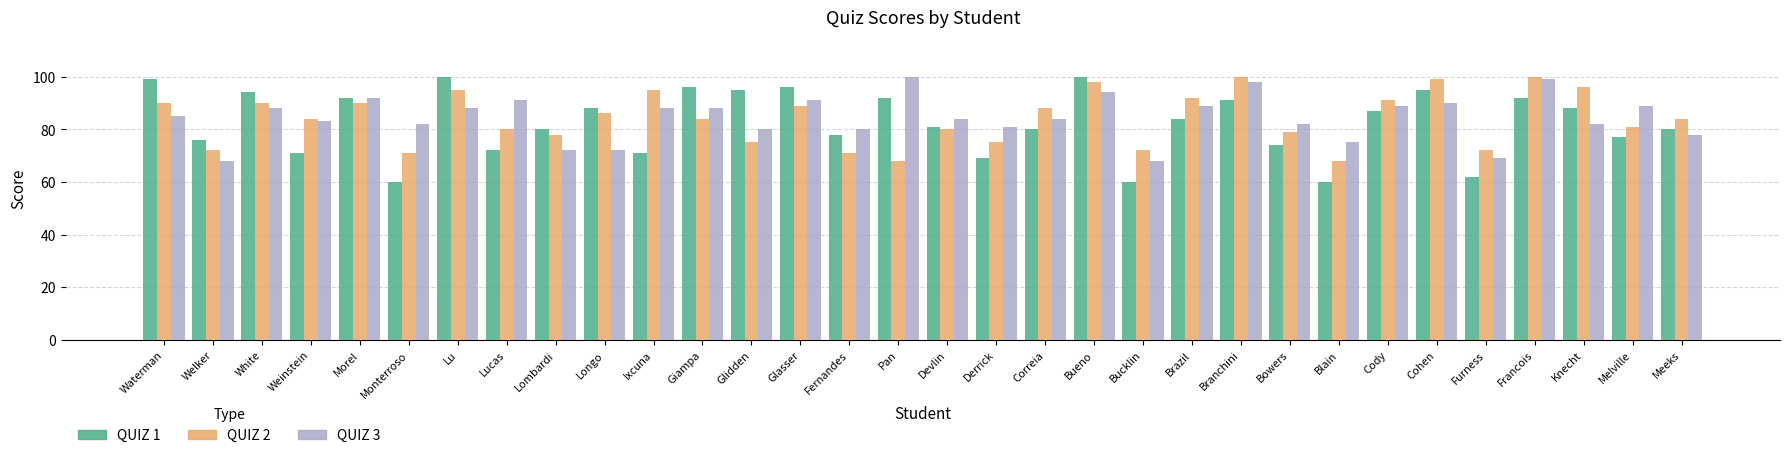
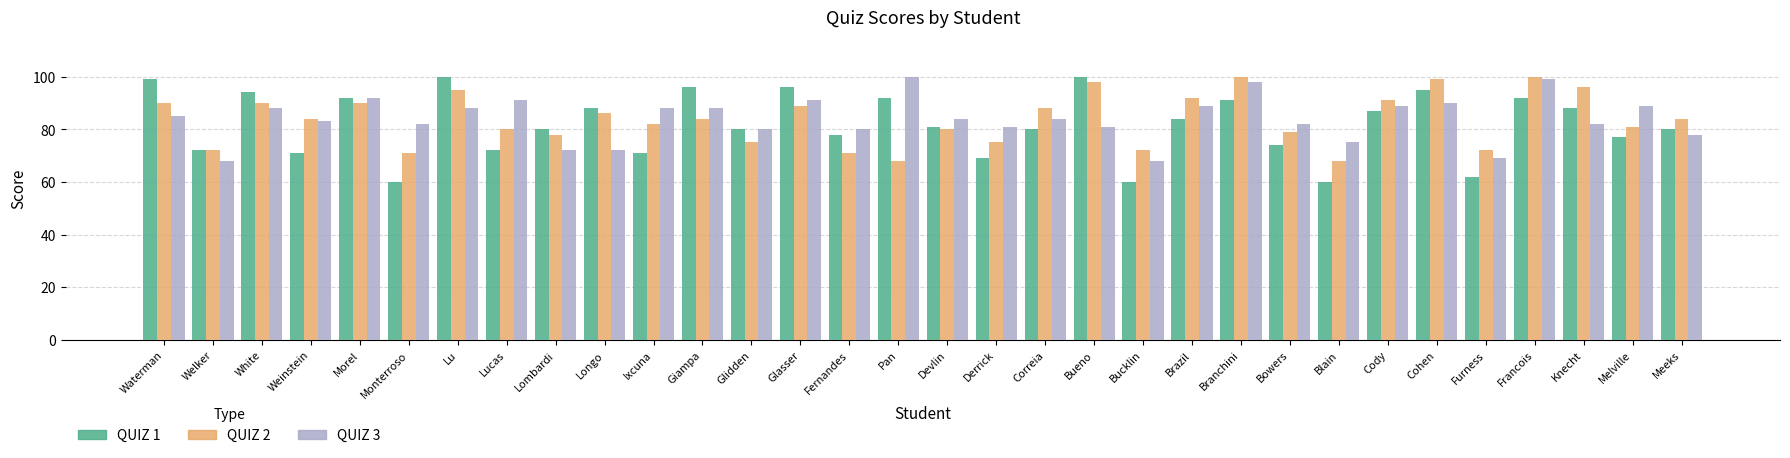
  {
    "QUIZ 1": {
      "Waterman": 99,
-     "Welker": 76,
+     "Welker": 72,
      "White": 94,
      "Weinstein": 71,
      "Morel": 92,
      "Monterroso": 60,
      "Lu": 100,
      "Lucas": 72,
      "Lombardi": 80,
      "Longo": 88,
      "Ixcuna": 71,
      "Giampa": 96,
-     "Glidden": 95,
+     "Glidden": 80,
      "Glasser": 96,
      "Fernandes": 78,
      "Pan": 92,
      "Devlin": 81,
      "Derrick": 69,
      "Correia": 80,
      "Bueno": 100,
      "Bucklin": 60,
      "Brazil": 84,
      "Branchini": 91,
      "Bowers": 74,
      "Blain": 60,
      "Cody": 87,
      "Cohen": 95,
      "Furness": 62,
      "Francois": 92,
      "Knecht": 88,
      "Melville": 77,
      "Meeks": 80
    },
    "QUIZ 2": {
      "Waterman": 90,
      "Welker": 72,
      "White": 90,
      "Weinstein": 84,
      "Morel": 90,
      "Monterroso": 71,
      "Lu": 95,
      "Lucas": 80,
      "Lombardi": 78,
      "Longo": 86,
-     "Ixcuna": 95,
+     "Ixcuna": 82,
      "Giampa": 84,
      "Glidden": 75,
      "Glasser": 89,
      "Fernandes": 71,
      "Pan": 68,
      "Devlin": 80,
      "Derrick": 75,
      "Correia": 88,
      "Bueno": 98,
      "Bucklin": 72,
      "Brazil": 92,
      "Branchini": 100,
      "Bowers": 79,
      "Blain": 68,
      "Cody": 91,
      "Cohen": 99,
      "Furness": 72,
      "Francois": 100,
      "Knecht": 96,
      "Melville": 81,
      "Meeks": 84
    },
    "QUIZ 3": {
      "Waterman": 85,
      "Welker": 68,
      "White": 88,
      "Weinstein": 83,
      "Morel": 92,
      "Monterroso": 82,
      "Lu": 88,
      "Lucas": 91,
      "Lombardi": 72,
      "Longo": 72,
      "Ixcuna": 88,
      "Giampa": 88,
      "Glidden": 80,
      "Glasser": 91,
      "Fernandes": 80,
      "Pan": 100,
      "Devlin": 84,
      "Derrick": 81,
      "Correia": 84,
-     "Bueno": 94,
+     "Bueno": 81,
      "Bucklin": 68,
      "Brazil": 89,
      "Branchini": 98,
      "Bowers": 82,
      "Blain": 75,
      "Cody": 89,
      "Cohen": 90,
      "Furness": 69,
      "Francois": 99,
      "Knecht": 82,
      "Melville": 89,
      "Meeks": 78
    }
  }
